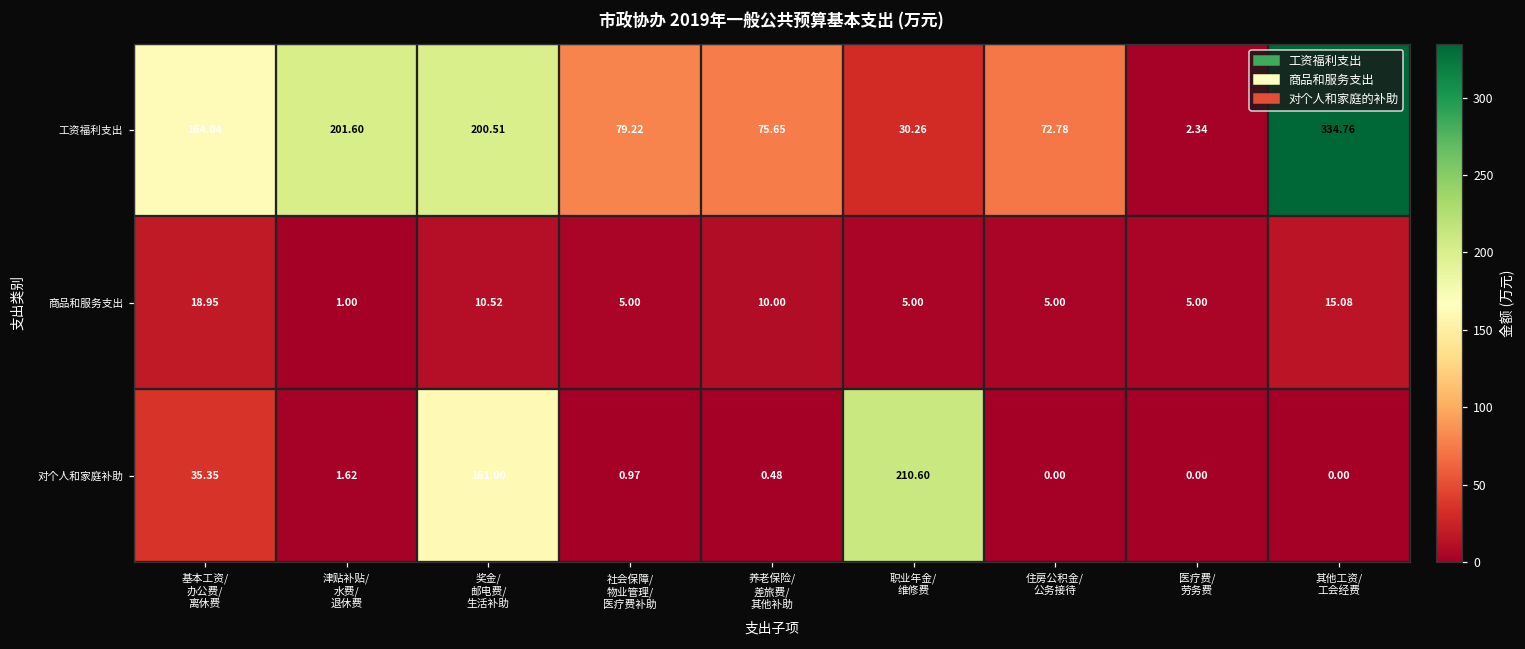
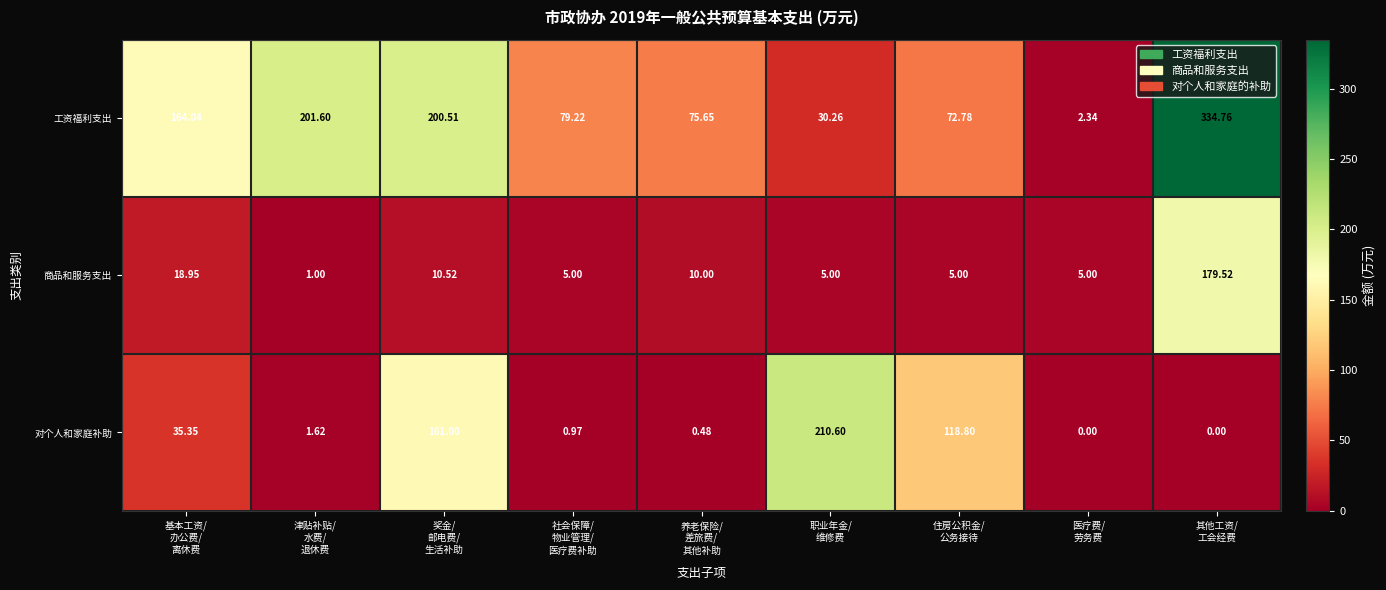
  {
    "工资福利支出": {
      "基本工资/ 办公费/ 离休费": 164.04,
      "津贴补贴/ 水费/ 退休费": 201.60,
      "奖金/ 邮电费/ 生活补助": 200.51,
      "社会保障/ 物业管理/ 医疗费补助": 79.22,
      "养老保险/ 差旅费/ 其他补助": 75.65,
      "职业年金/ 维修费": 30.26,
      "住房公积金/ 公务接待": 72.78,
      "医疗费/ 劳务费": 2.34,
      "其他工资/ 工会经费": 334.76
    },
    "商品和服务支出": {
      "基本工资/ 办公费/ 离休费": 18.95,
      "津贴补贴/ 水费/ 退休费": 1.00,
      "奖金/ 邮电费/ 生活补助": 10.52,
      "社会保障/ 物业管理/ 医疗费补助": 5.00,
      "养老保险/ 差旅费/ 其他补助": 10.00,
      "职业年金/ 维修费": 5.00,
      "住房公积金/ 公务接待": 5.00,
      "医疗费/ 劳务费": 5.00,
-     "其他工资/ 工会经费": 15.08
+     "其他工资/ 工会经费": 179.52
    },
    "对个人和家庭补助": {
      "基本工资/ 办公费/ 离休费": 35.35,
      "津贴补贴/ 水费/ 退休费": 1.62,
      "奖金/ 邮电费/ 生活补助": 161.00,
      "社会保障/ 物业管理/ 医疗费补助": 0.97,
      "养老保险/ 差旅费/ 其他补助": 0.48,
      "职业年金/ 维修费": 210.60,
-     "住房公积金/ 公务接待": 0.00,
+     "住房公积金/ 公务接待": 118.80,
      "医疗费/ 劳务费": 0.00,
      "其他工资/ 工会经费": 0.00
    }
  }
